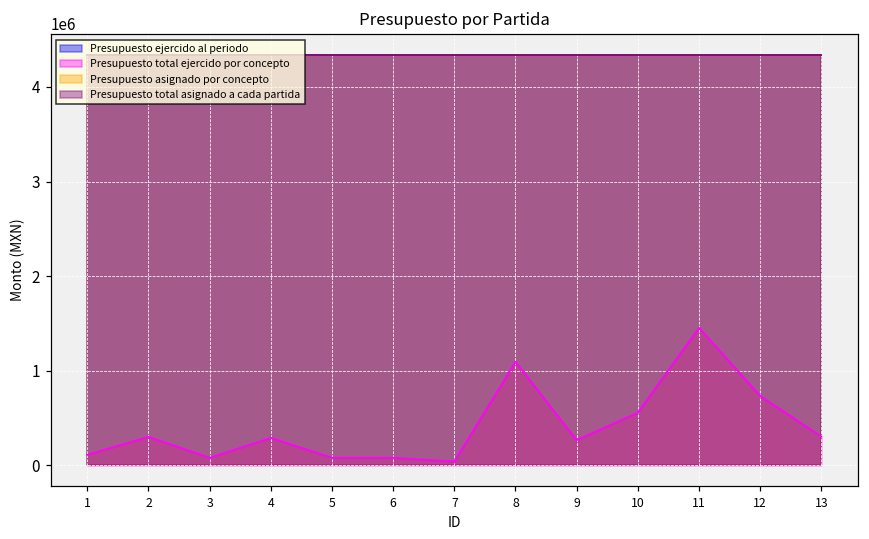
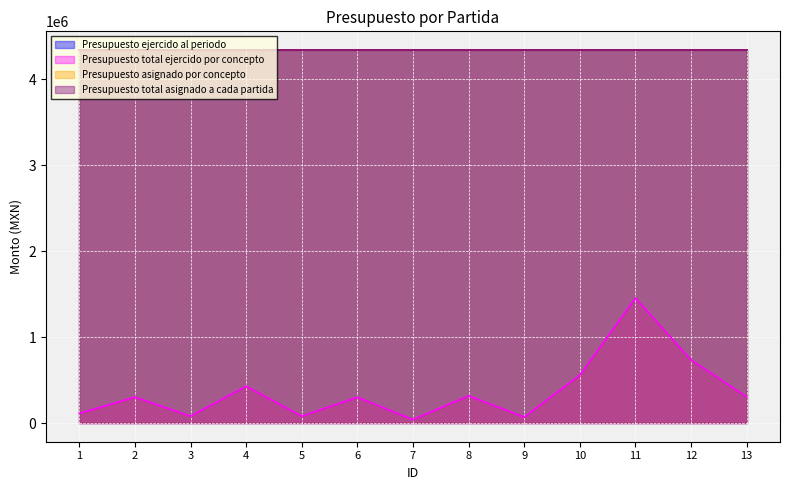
  {
    "Presupuesto total asignado a cada partida": {
      "5": 4300000,
      "6": 4300000,
      "7": 4300000,
      "8": 4300000,
      "9": 4300000,
      "10": 4300000,
      "11": 4300000,
      "12": 4300000,
      "13": 4300000
    },
    "Presupuesto total ejercido por concepto": {
      "1": 100000,
      "2": 300000,
      "3": 100000,
-     "4": 300000,
+     "4": 400000,
      "5": 100000,
-     "6": 100000,
+     "6": 300000,
      "7": 0,
-     "8": 1100000,
-     "9": 300000,
+     "8": 300000,
+     "9": 100000,
      "10": 600000,
      "11": 1500000,
      "12": 700000,
      "13": 300000
    }
  }
